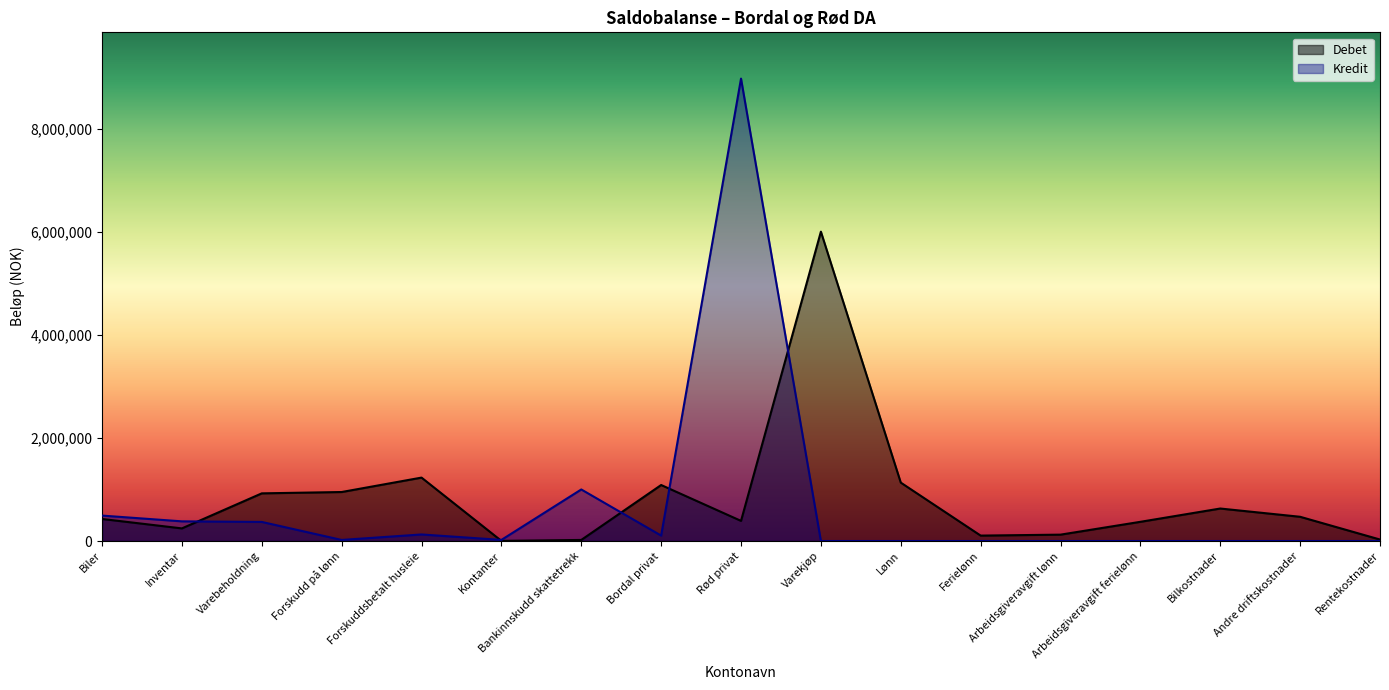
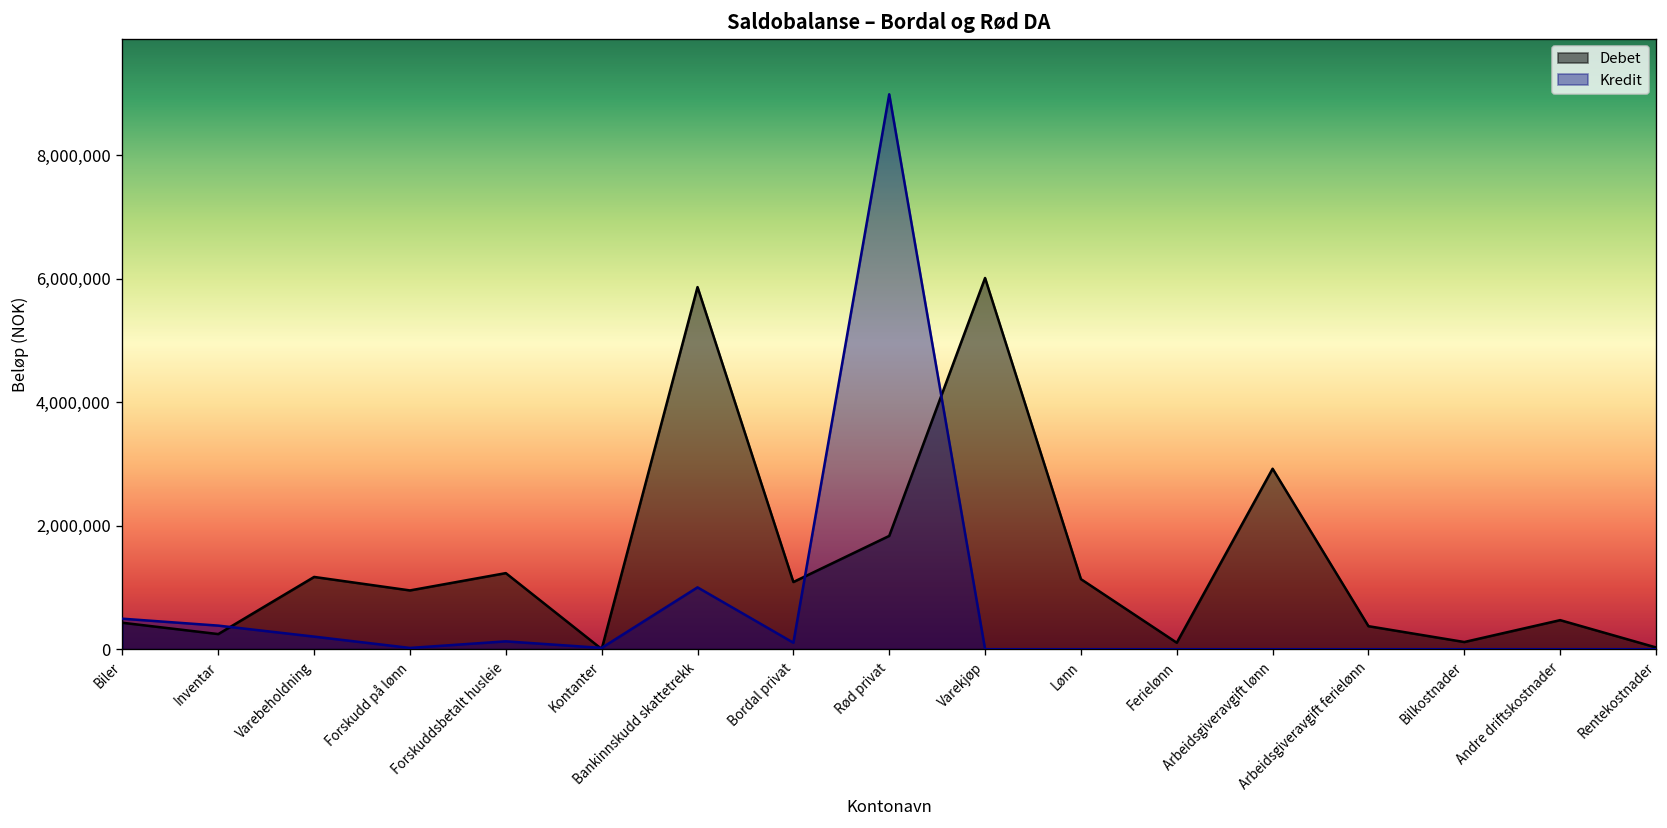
  {
    "Debet": {
      "Biler": "400,000",
      "Inventar": "200,000",
-     "Varebeholdning": "900,000",
+     "Varebeholdning": "1,200,000",
      "Forskudd på lønn": "1,000,000",
      "Forskuddsbetalt husleie": "1,200,000",
-     "Bankinnskudd skattetrekk": "0",
+     "Bankinnskudd skattetrekk": "5,900,000",
      "Bordal privat": "1,100,000",
-     "Rød privat": "400,000",
+     "Rød privat": "1,800,000",
      "Varekjøp": "6,000,000",
      "Lønn": "1,100,000",
      "Ferielønn": "100,000",
-     "Arbeidsgiveravgift lønn": "100,000",
+     "Arbeidsgiveravgift lønn": "2,900,000",
      "Arbeidsgiveravgift ferielønn": "400,000",
-     "Bilkostnader": "600,000",
+     "Bilkostnader": "100,000",
      "Andre driftskostnader": "500,000"
    },
    "Kredit": {
      "Biler": "500,000",
      "Inventar": "400,000",
-     "Varebeholdning": "400,000",
+     "Varebeholdning": "200,000",
      "Forskudd på lønn": "0",
      "Forskuddsbetalt husleie": "100,000",
      "Bankinnskudd skattetrekk": "1,000,000",
      "Bordal privat": "100,000",
      "Rød privat": "9,000,000",
      "Varekjøp": "0",
      "Lønn": "0",
      "Ferielønn": "0",
      "Arbeidsgiveravgift lønn": "0",
      "Arbeidsgiveravgift ferielønn": "0",
      "Bilkostnader": "0",
      "Andre driftskostnader": "0"
    }
  }
